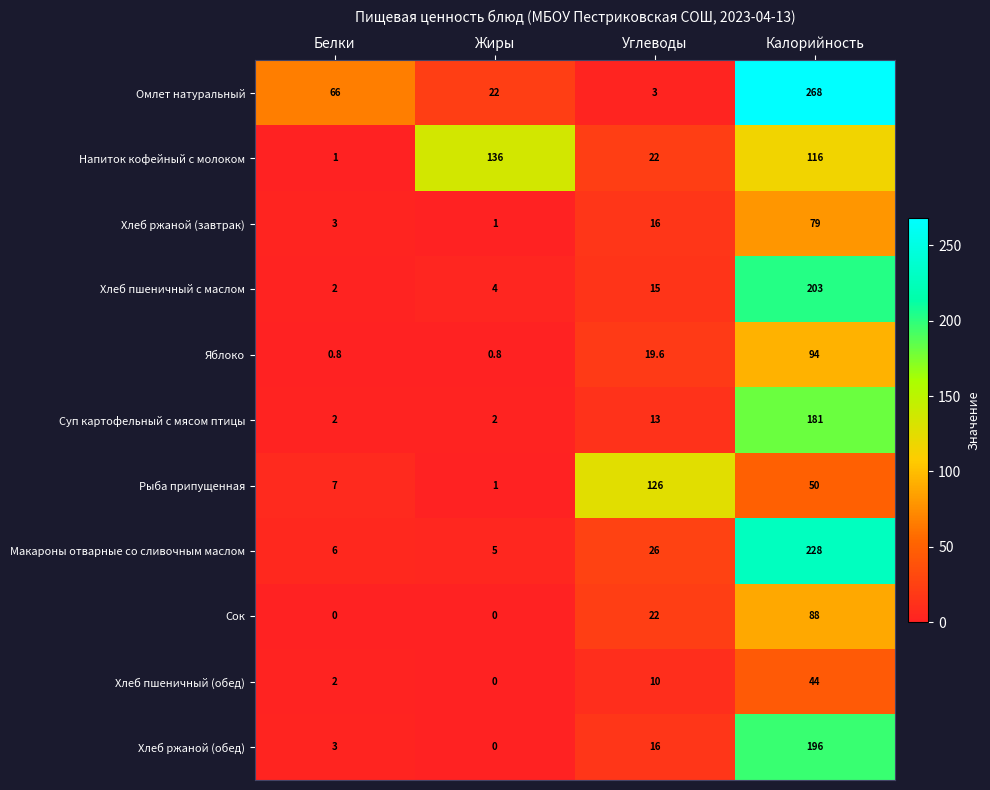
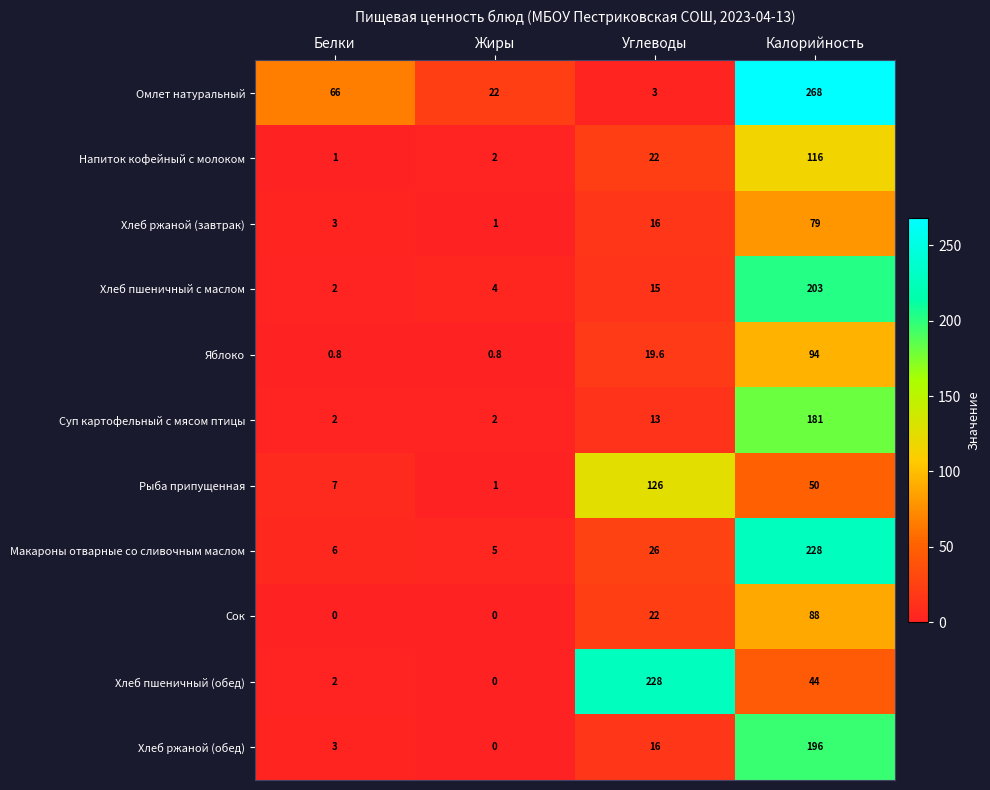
  {
    "Омлет натуральный": {
      "Белки": 66,
      "Жиры": 22,
      "Углеводы": 3,
      "Калорийность": 268
    },
    "Напиток кофейный с молоком": {
      "Белки": 1,
-     "Жиры": 136,
+     "Жиры": 2,
      "Углеводы": 22,
      "Калорийность": 116
    },
    "Хлеб ржаной (завтрак)": {
      "Белки": 3,
      "Жиры": 1,
      "Углеводы": 16,
      "Калорийность": 79
    },
    "Хлеб пшеничный с маслом": {
      "Белки": 2,
      "Жиры": 4,
      "Углеводы": 15,
      "Калорийность": 203
    },
    "Яблоко": {
      "Белки": 0.8,
      "Жиры": 0.8,
      "Углеводы": 19.6,
      "Калорийность": 94
    },
    "Суп картофельный с мясом птицы": {
      "Белки": 2,
      "Жиры": 2,
      "Углеводы": 13,
      "Калорийность": 181
    },
    "Рыба припущенная": {
      "Белки": 7,
      "Жиры": 1,
      "Углеводы": 126,
      "Калорийность": 50
    },
    "Макароны отварные со сливочным маслом": {
      "Белки": 6,
      "Жиры": 5,
      "Углеводы": 26,
      "Калорийность": 228
    },
    "Сок": {
      "Белки": 0,
      "Жиры": 0,
      "Углеводы": 22,
      "Калорийность": 88
    },
    "Хлеб пшеничный (обед)": {
      "Белки": 2,
      "Жиры": 0,
-     "Углеводы": 10,
+     "Углеводы": 228,
      "Калорийность": 44
    },
    "Хлеб ржаной (обед)": {
      "Белки": 3,
      "Жиры": 0,
      "Углеводы": 16,
      "Калорийность": 196
    }
  }
